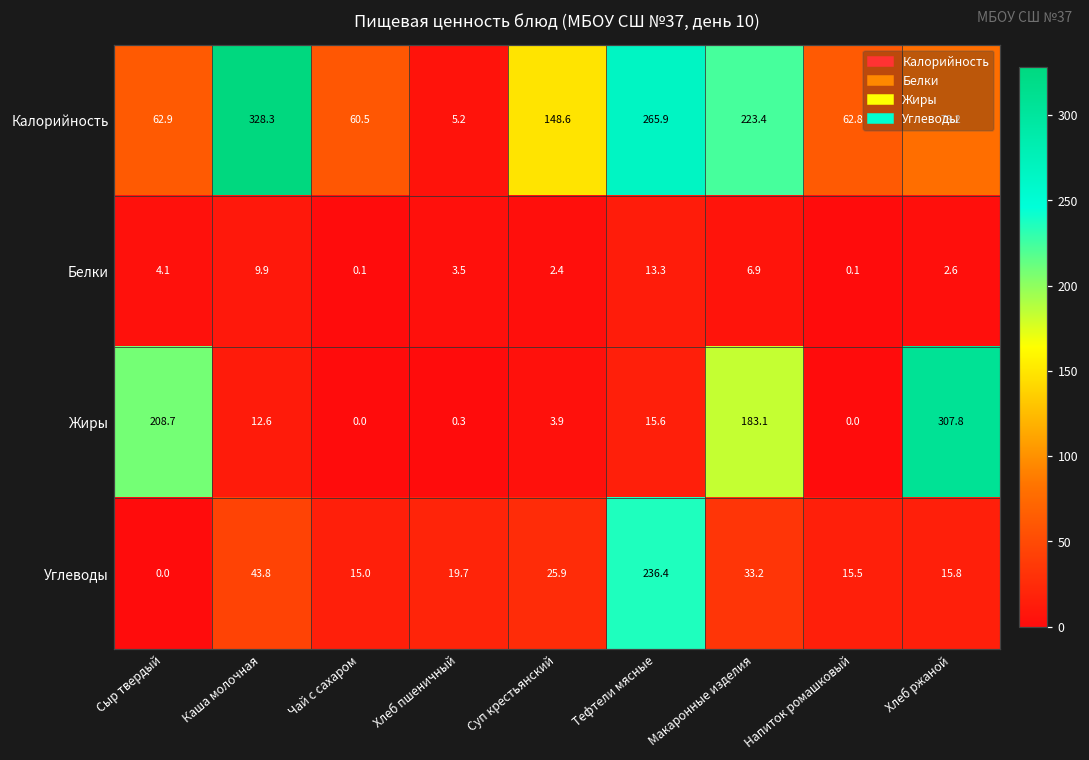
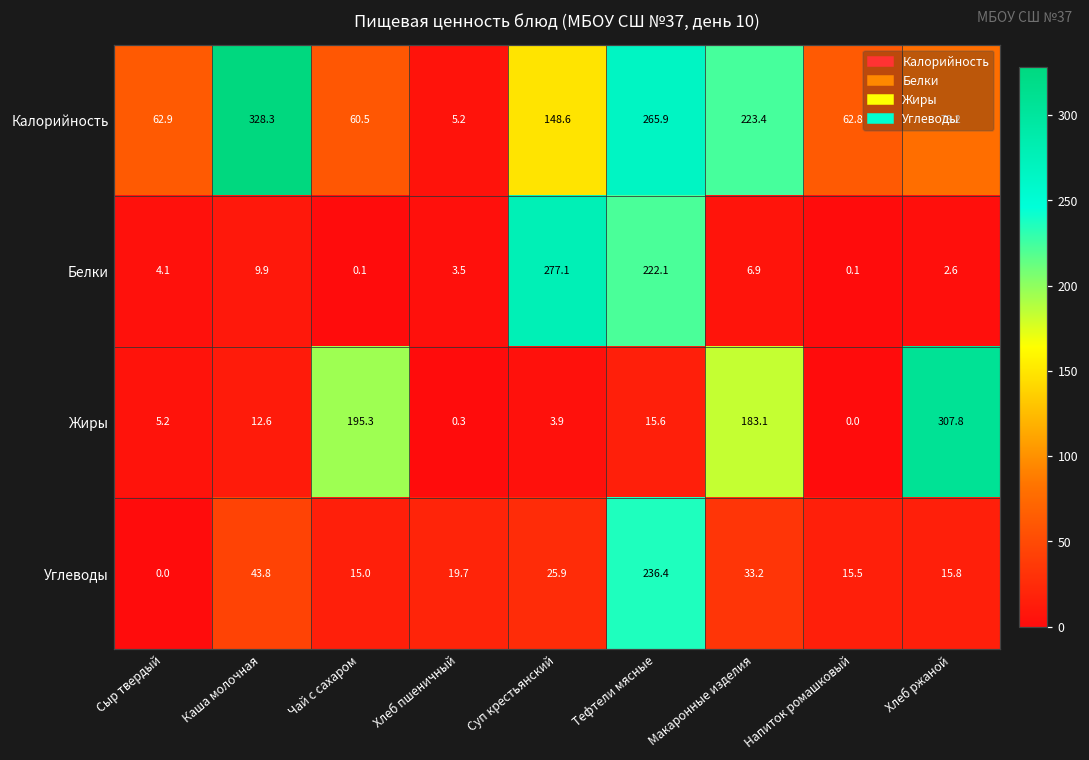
  {
    "Калорийность": {
      "Сыр твердый": 62.9,
      "Каша молочная": 328.3,
      "Чай с сахаром": 60.5,
      "Хлеб пшеничный": 5.2,
      "Суп крестьянский": 148.6,
      "Тефтели мясные": 265.9,
      "Макаронные изделия": 223.4,
      "Напиток ромашковый": 62.8
    },
    "Белки": {
      "Сыр твердый": 4.1,
      "Каша молочная": 9.9,
      "Чай с сахаром": 0.1,
      "Хлеб пшеничный": 3.5,
-     "Суп крестьянский": 2.4,
-     "Тефтели мясные": 13.3,
+     "Суп крестьянский": 277.1,
+     "Тефтели мясные": 222.1,
      "Макаронные изделия": 6.9,
      "Напиток ромашковый": 0.1,
      "Хлеб ржаной": 2.6
    },
    "Жиры": {
-     "Сыр твердый": 208.7,
+     "Сыр твердый": 5.2,
      "Каша молочная": 12.6,
-     "Чай с сахаром": 0.0,
+     "Чай с сахаром": 195.3,
      "Хлеб пшеничный": 0.3,
      "Суп крестьянский": 3.9,
      "Тефтели мясные": 15.6,
      "Макаронные изделия": 183.1,
      "Напиток ромашковый": 0.0,
      "Хлеб ржаной": 307.8
    },
    "Углеводы": {
      "Сыр твердый": 0.0,
      "Каша молочная": 43.8,
      "Чай с сахаром": 15.0,
      "Хлеб пшеничный": 19.7,
      "Суп крестьянский": 25.9,
      "Тефтели мясные": 236.4,
      "Макаронные изделия": 33.2,
      "Напиток ромашковый": 15.5,
      "Хлеб ржаной": 15.8
    }
  }
